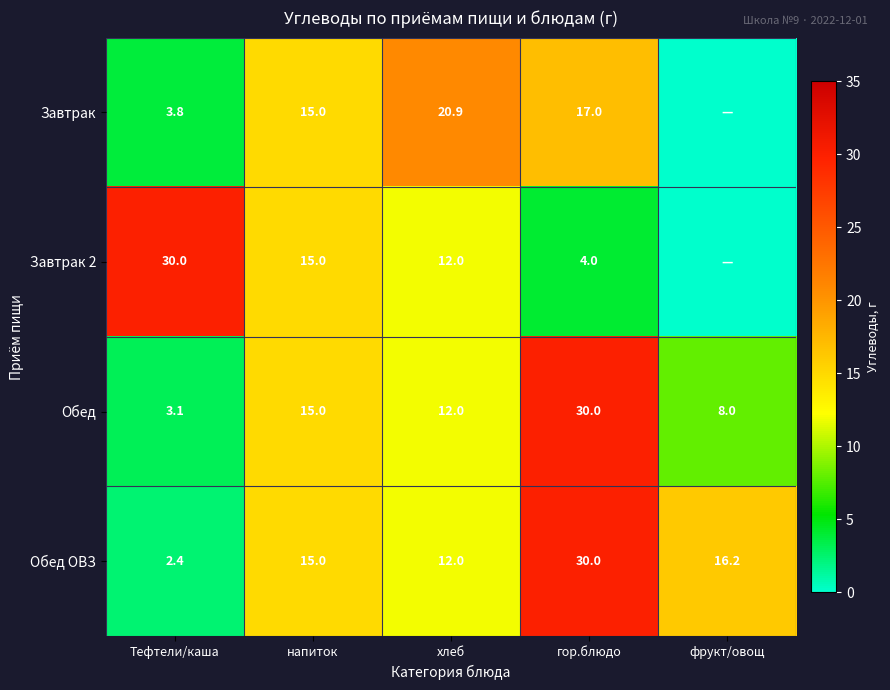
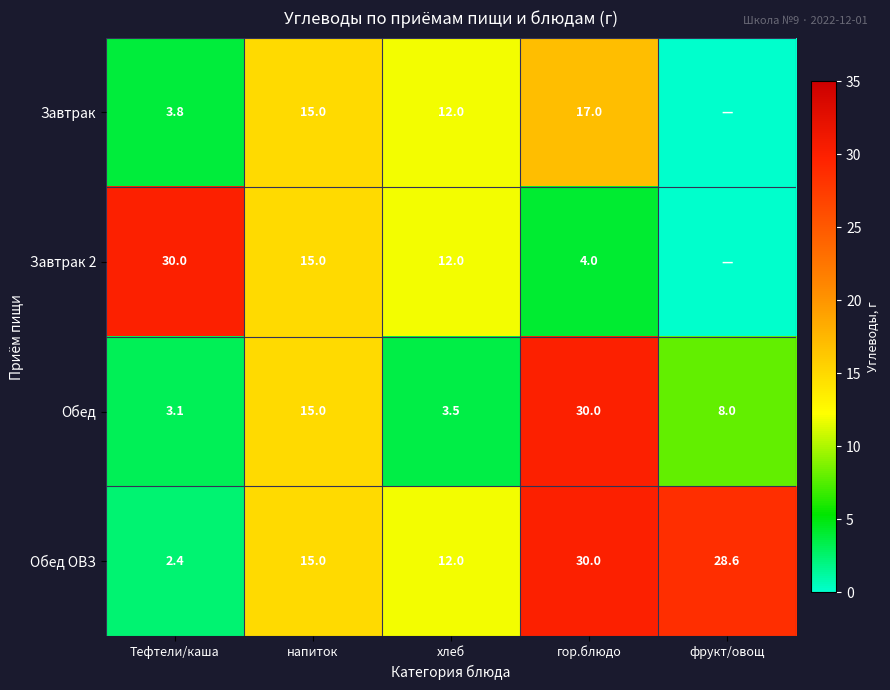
  {
    "Завтрак": {
      "Тефтели/каша": 3.8,
      "напиток": 15.0,
-     "хлеб": 20.9,
+     "хлеб": 12.0,
      "гор.блюдо": 17.0
    },
    "Завтрак 2": {
      "Тефтели/каша": 30.0,
      "напиток": 15.0,
      "хлеб": 12.0,
      "гор.блюдо": 4.0
    },
    "Обед": {
      "Тефтели/каша": 3.1,
      "напиток": 15.0,
-     "хлеб": 12.0,
+     "хлеб": 3.5,
      "гор.блюдо": 30.0,
      "фрукт/овощ": 8.0
    },
    "Обед ОВЗ": {
      "Тефтели/каша": 2.4,
      "напиток": 15.0,
      "хлеб": 12.0,
      "гор.блюдо": 30.0,
-     "фрукт/овощ": 16.2
+     "фрукт/овощ": 28.6
    }
  }
